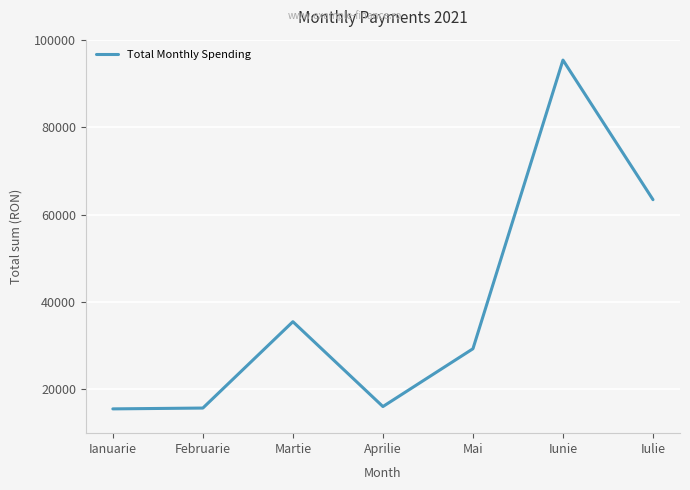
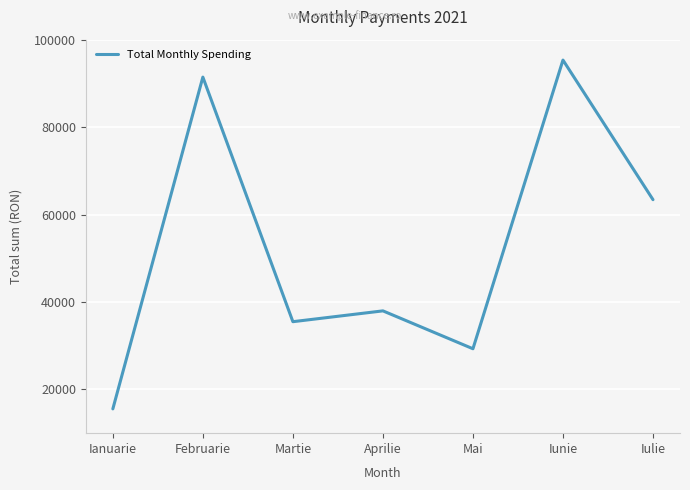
  {
    "Ianuarie": 16000,
-   "Februarie": 16000,
+   "Februarie": 91000,
    "Martie": 35000,
-   "Aprilie": 16000,
+   "Aprilie": 38000,
    "Mai": 29000,
    "Iunie": 95000,
    "Iulie": 63000
  }
